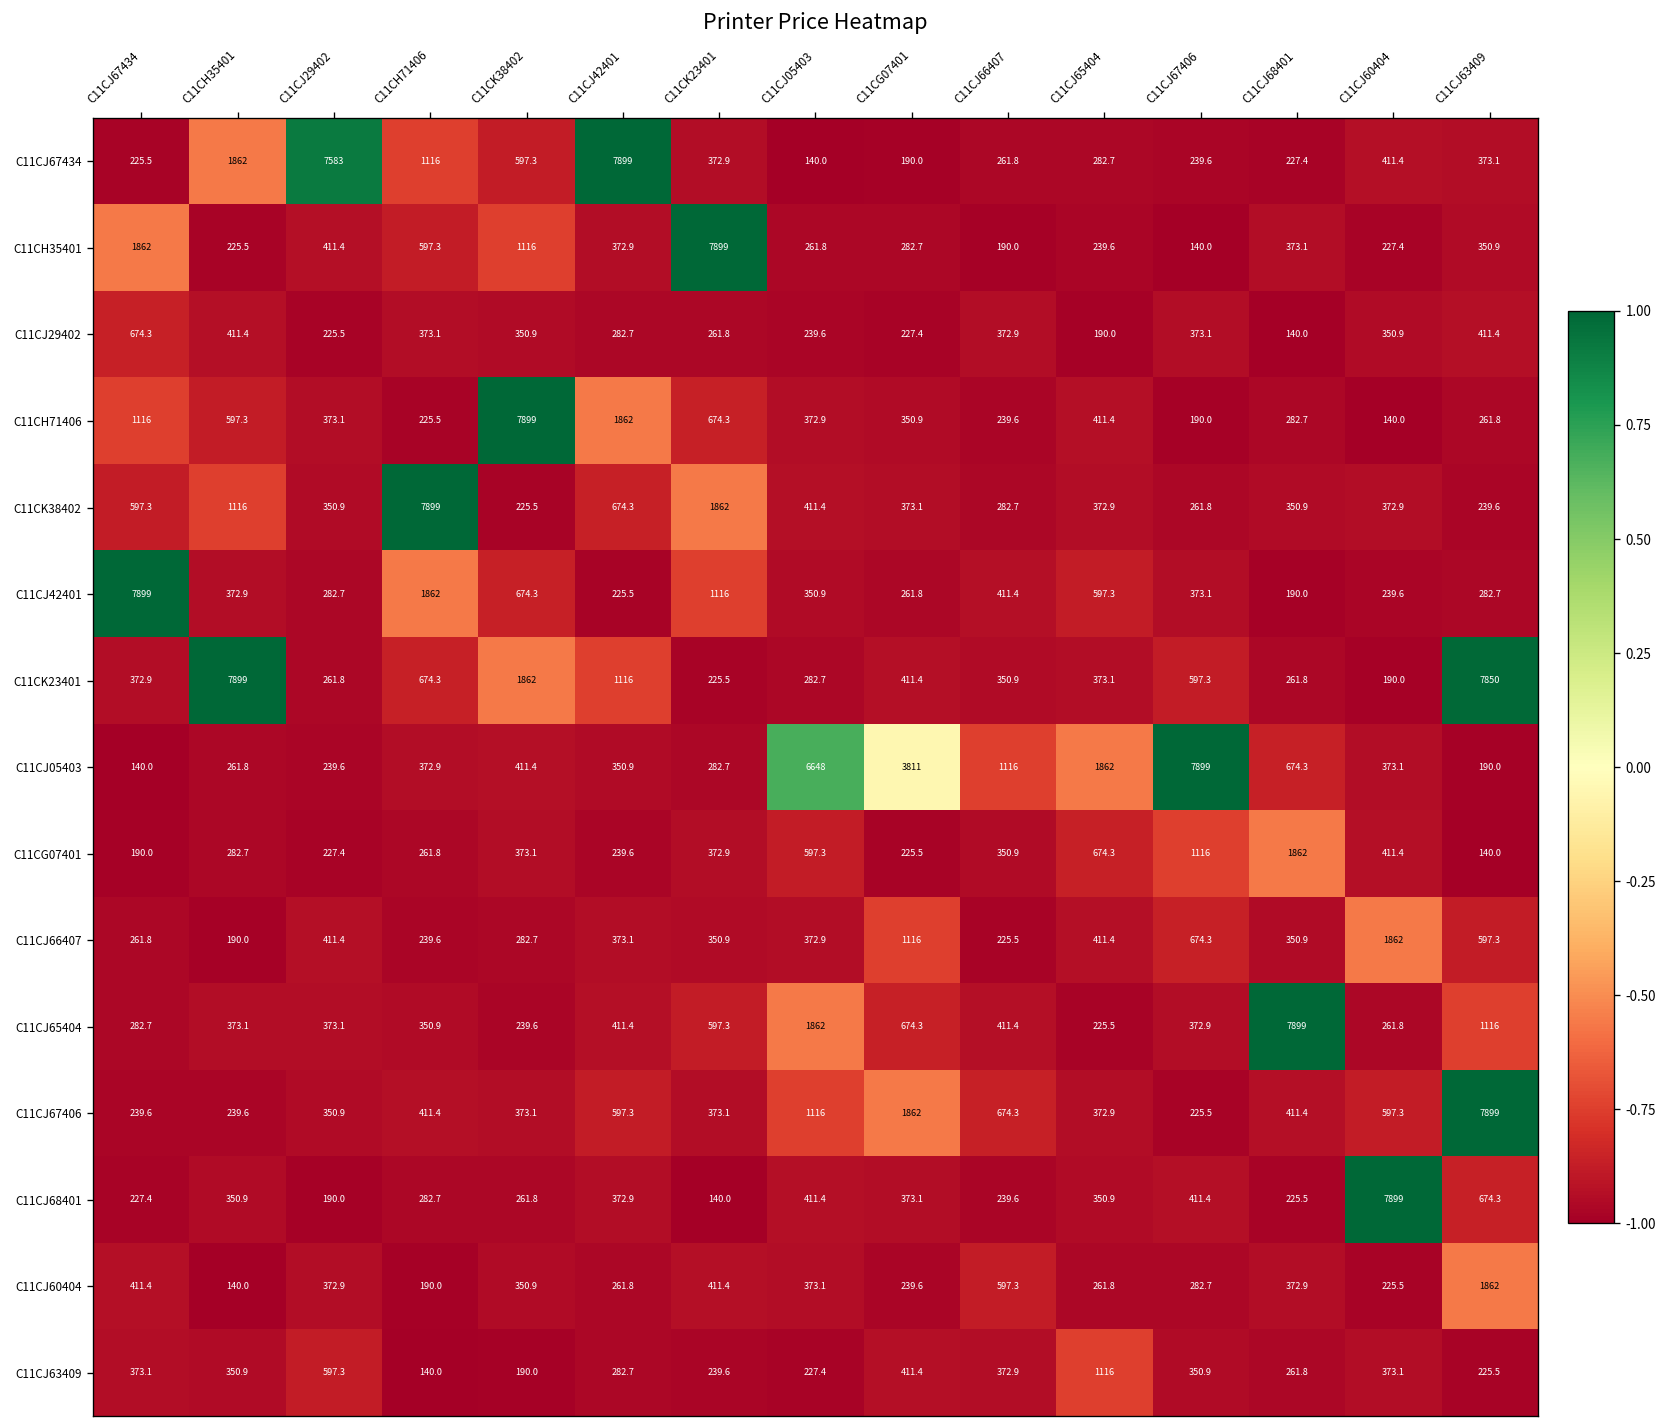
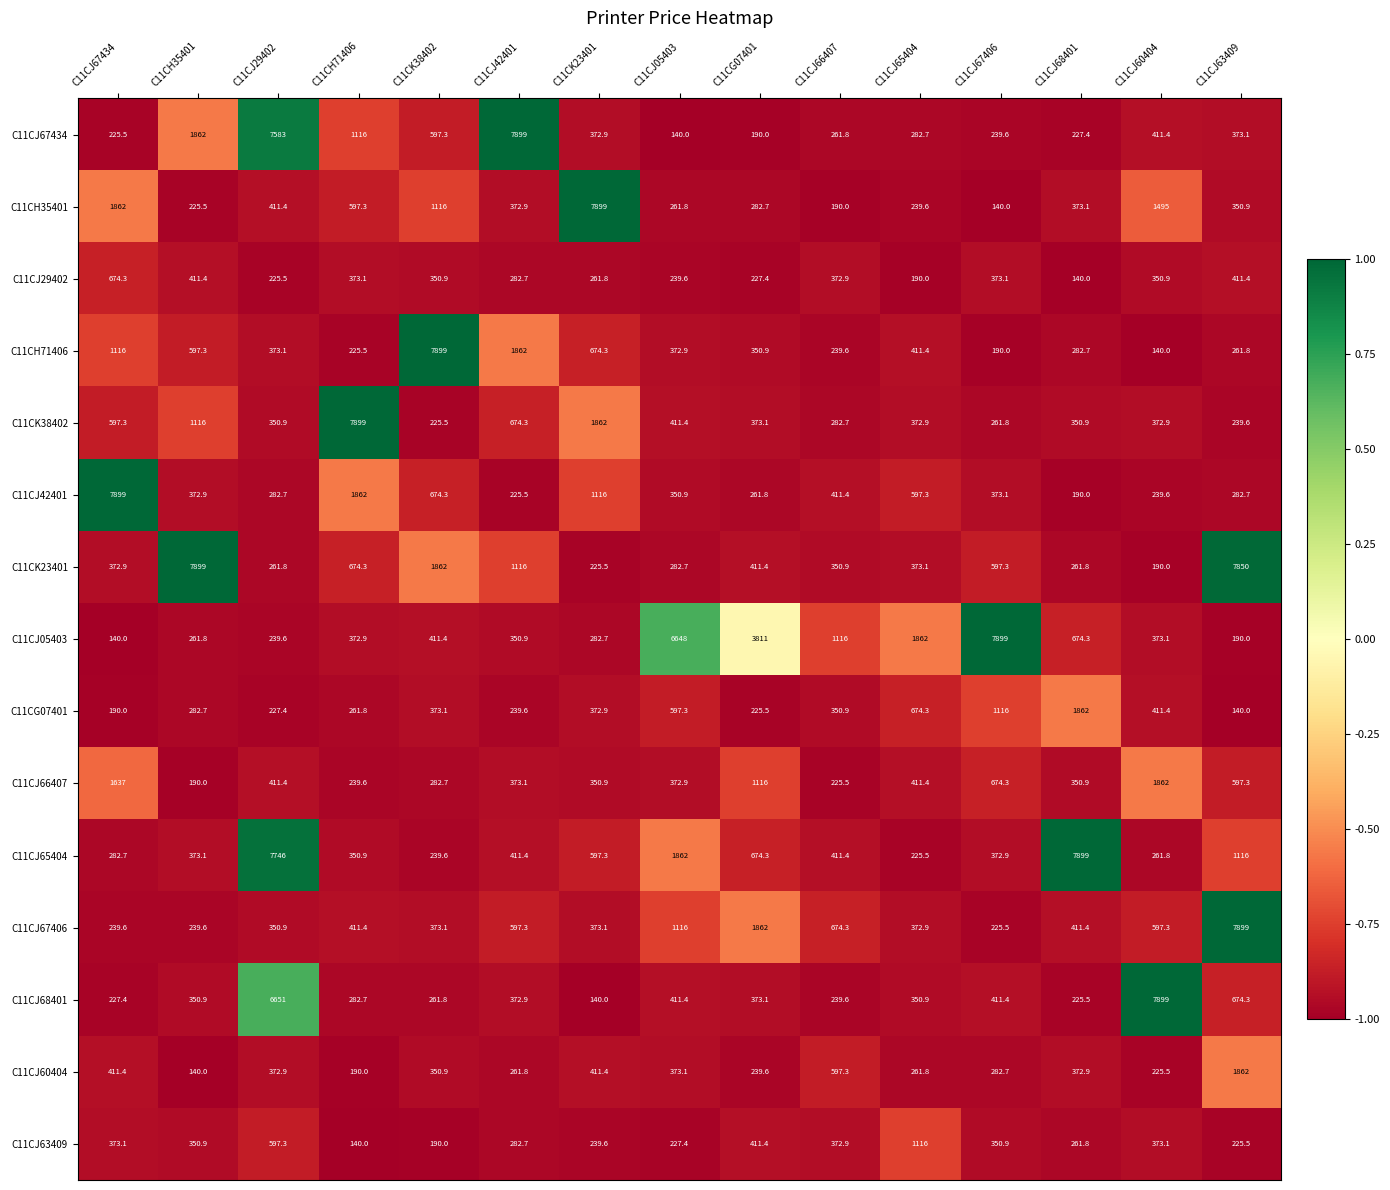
  {
    "C11CH35401": {
      "C11CJ67434": 1862,
      "C11CH35401": 225.5,
      "C11CJ29402": 411.4,
      "C11CH71406": 597.3,
      "C11CK38402": 1116,
      "C11CJ42401": 372.9,
      "C11CK23401": 7899,
      "C11CJ05403": 261.8,
      "C11CG07401": 282.7,
      "C11CJ66407": 190.0,
      "C11CJ65404": 239.6,
      "C11CJ67406": 140.0,
      "C11CJ68401": 373.1,
-     "C11CJ60404": 227.4,
+     "C11CJ60404": 1495,
      "C11CJ63409": 350.9
    },
    "C11CJ66407": {
-     "C11CJ67434": 261.8,
+     "C11CJ67434": 1637,
      "C11CH35401": 190.0,
      "C11CJ29402": 411.4,
      "C11CH71406": 239.6,
      "C11CK38402": 282.7,
      "C11CJ42401": 373.1,
      "C11CK23401": 350.9,
      "C11CJ05403": 372.9,
      "C11CG07401": 1116,
      "C11CJ66407": 225.5,
      "C11CJ65404": 411.4,
      "C11CJ67406": 674.3,
      "C11CJ68401": 350.9,
      "C11CJ60404": 1862,
      "C11CJ63409": 597.3
    },
    "C11CJ65404": {
      "C11CJ67434": 282.7,
      "C11CH35401": 373.1,
-     "C11CJ29402": 373.1,
+     "C11CJ29402": 7746,
      "C11CH71406": 350.9,
      "C11CK38402": 239.6,
      "C11CJ42401": 411.4,
      "C11CK23401": 597.3,
      "C11CJ05403": 1862,
      "C11CG07401": 674.3,
      "C11CJ66407": 411.4,
      "C11CJ65404": 225.5,
      "C11CJ67406": 372.9,
      "C11CJ68401": 7899,
      "C11CJ60404": 261.8,
      "C11CJ63409": 1116
    },
    "C11CJ68401": {
      "C11CJ67434": 227.4,
      "C11CH35401": 350.9,
-     "C11CJ29402": 190.0,
+     "C11CJ29402": 6651,
      "C11CH71406": 282.7,
      "C11CK38402": 261.8,
      "C11CJ42401": 372.9,
      "C11CK23401": 140.0,
      "C11CJ05403": 411.4,
      "C11CG07401": 373.1,
      "C11CJ66407": 239.6,
      "C11CJ65404": 350.9,
      "C11CJ67406": 411.4,
      "C11CJ68401": 225.5,
      "C11CJ60404": 7899,
      "C11CJ63409": 674.3
    }
  }
